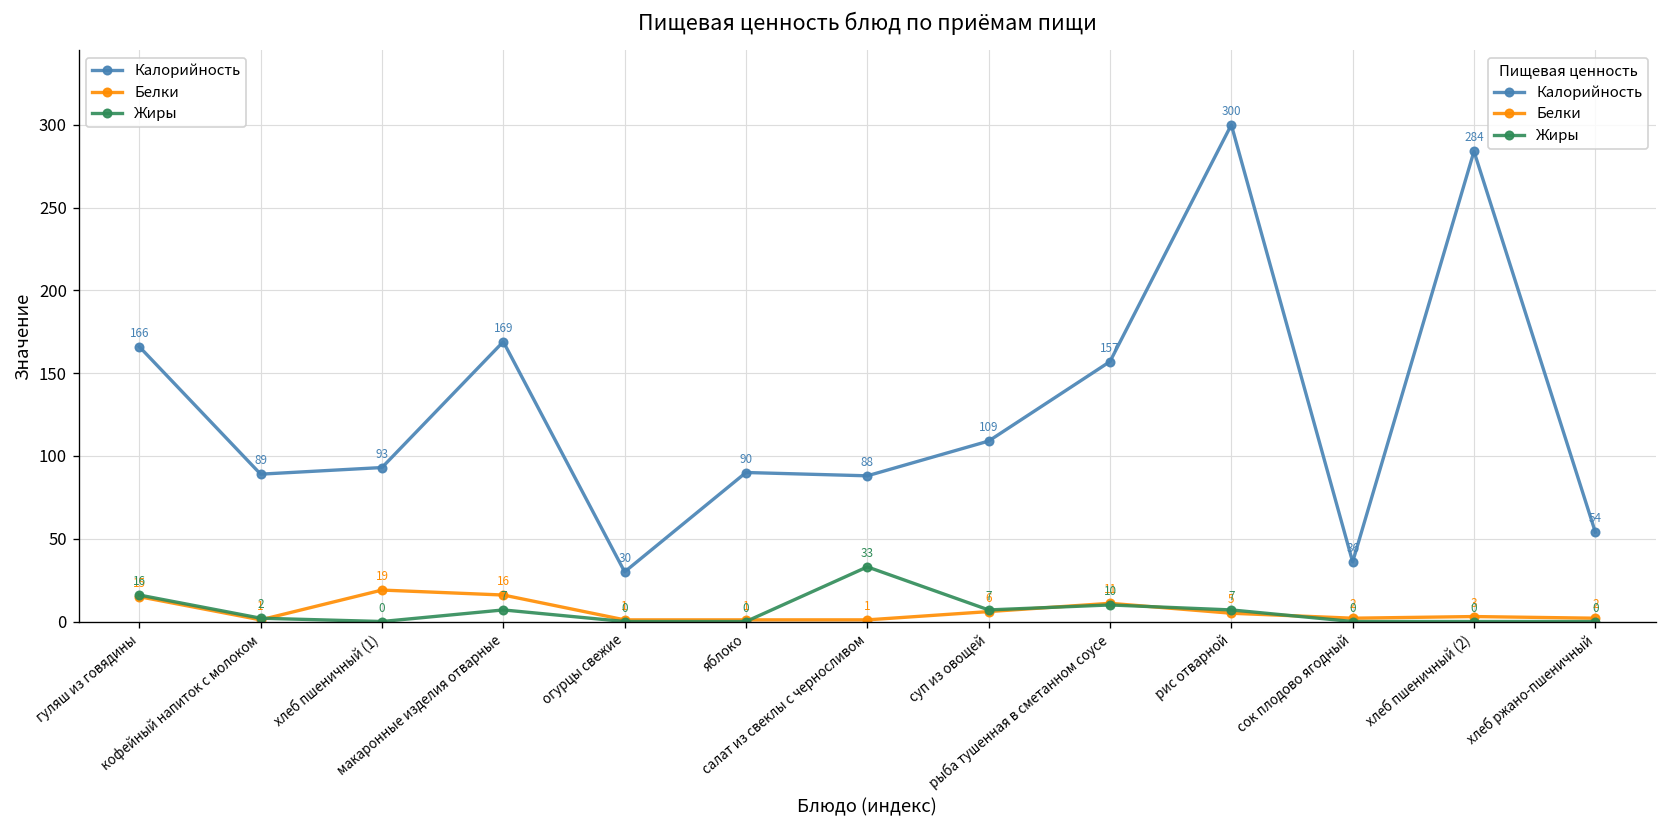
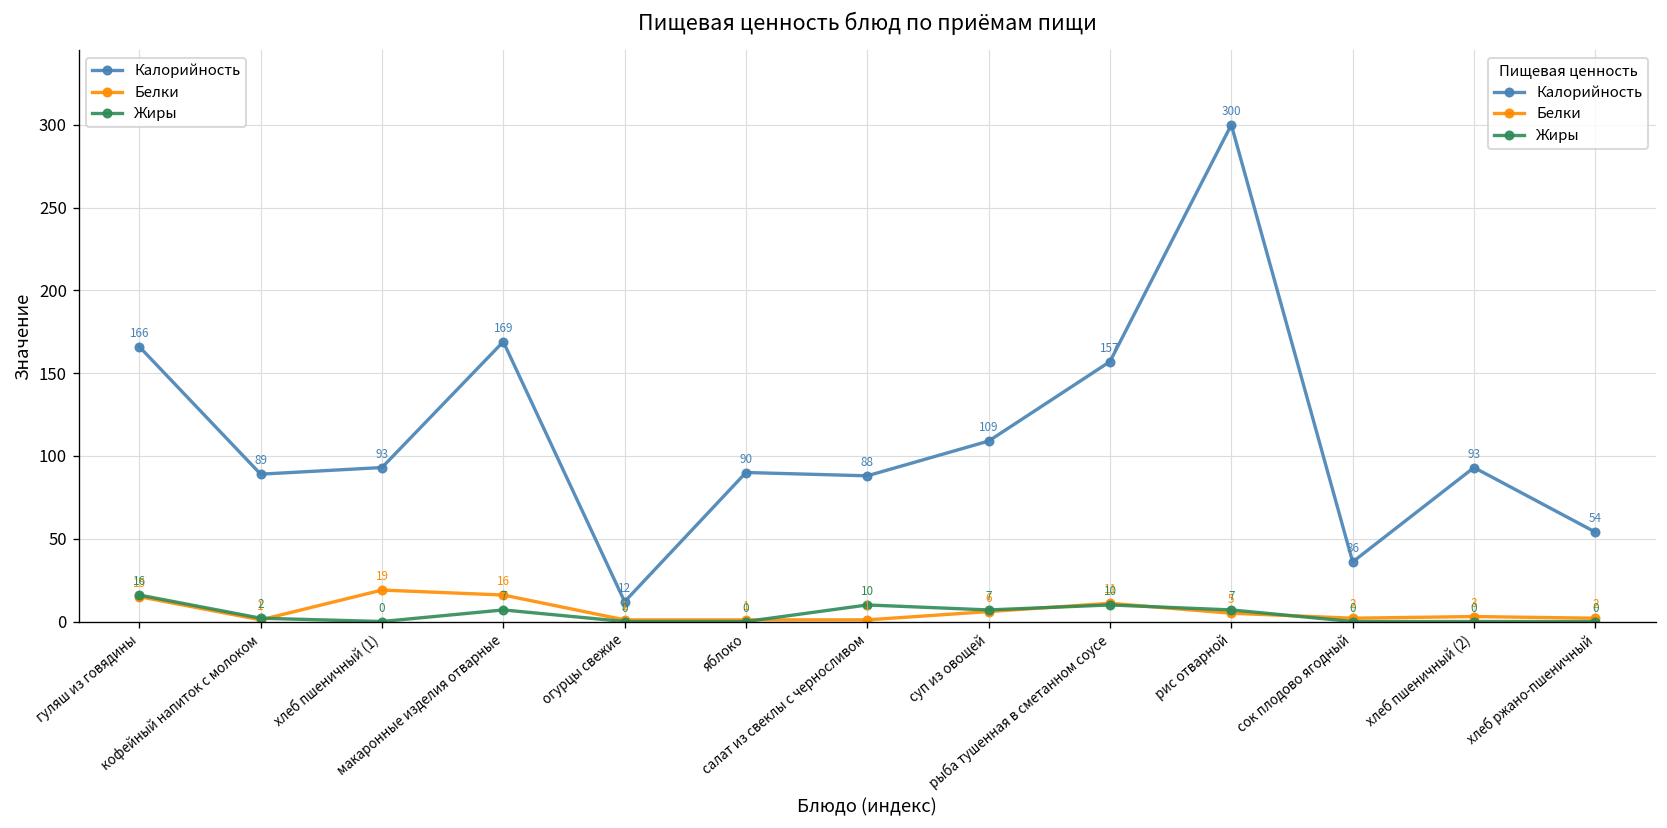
  {
    "Калорийность": {
      "гуляш из говядины": 166,
      "кофейный напиток с молоком": 89,
      "хлеб пшеничный (1)": 93,
      "макаронные изделия отварные": 169,
-     "огурцы свежие": 30,
+     "огурцы свежие": 12,
      "яблоко": 90,
      "салат из свеклы с черносливом": 88,
      "суп из овощей": 109,
      "рыба тушенная в сметанном соусе": 157,
      "рис отварной": 300,
      "сок плодово ягодный": 36,
-     "хлеб пшеничный (2)": 284,
+     "хлеб пшеничный (2)": 93,
      "хлеб ржано-пшеничный": 54
    },
    "Белки": {
      "хлеб пшеничный (1)": 19,
      "макаронные изделия отварные": 16,
      "салат из свеклы с черносливом": 1
    },
    "Жиры": {
      "хлеб пшеничный (1)": 0,
-     "салат из свеклы с черносливом": 33
+     "салат из свеклы с черносливом": 10
    }
  }
